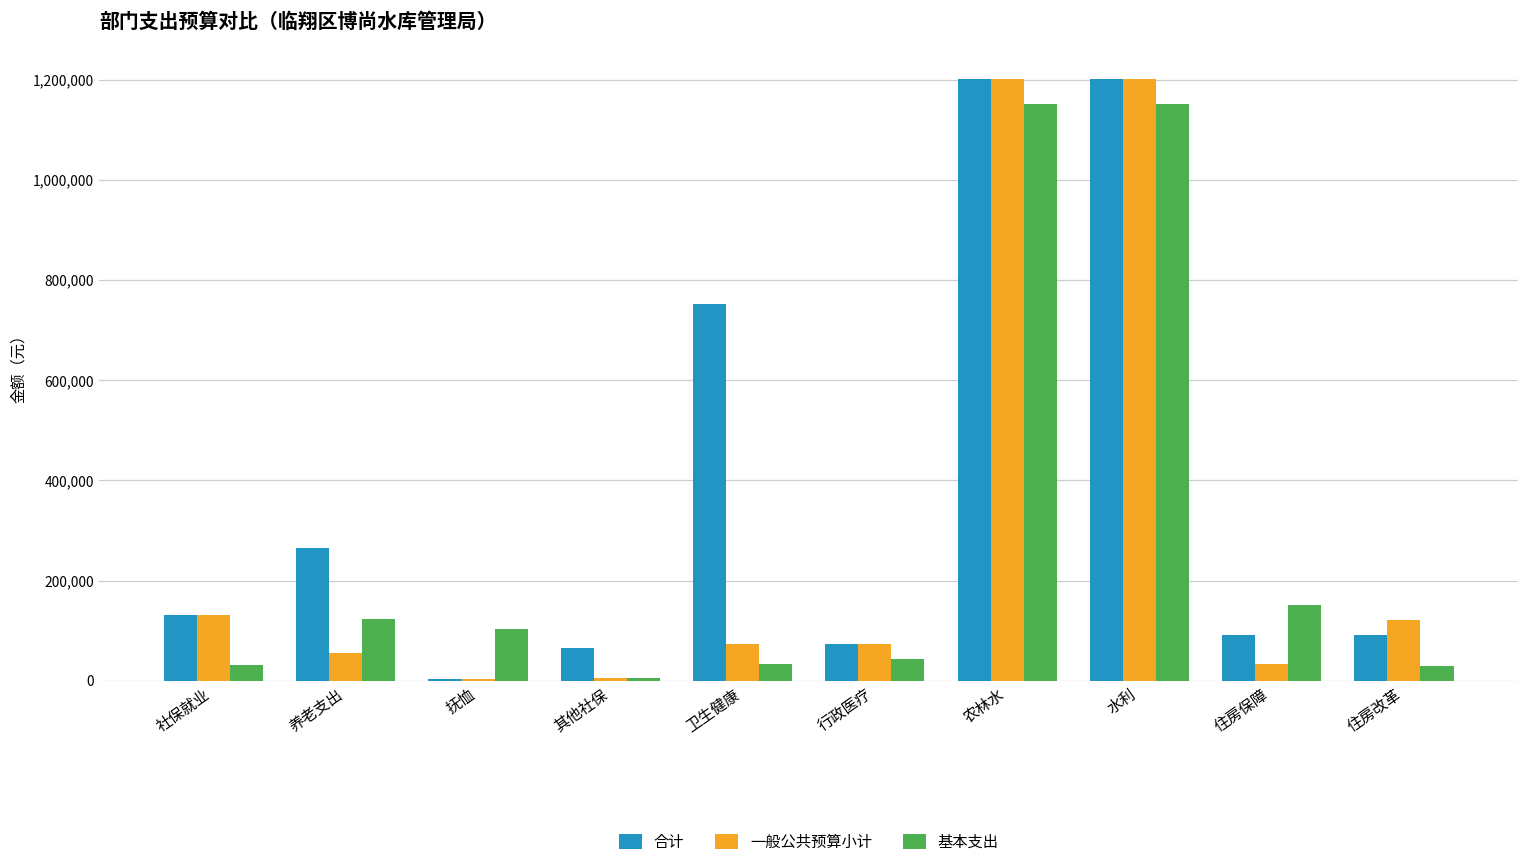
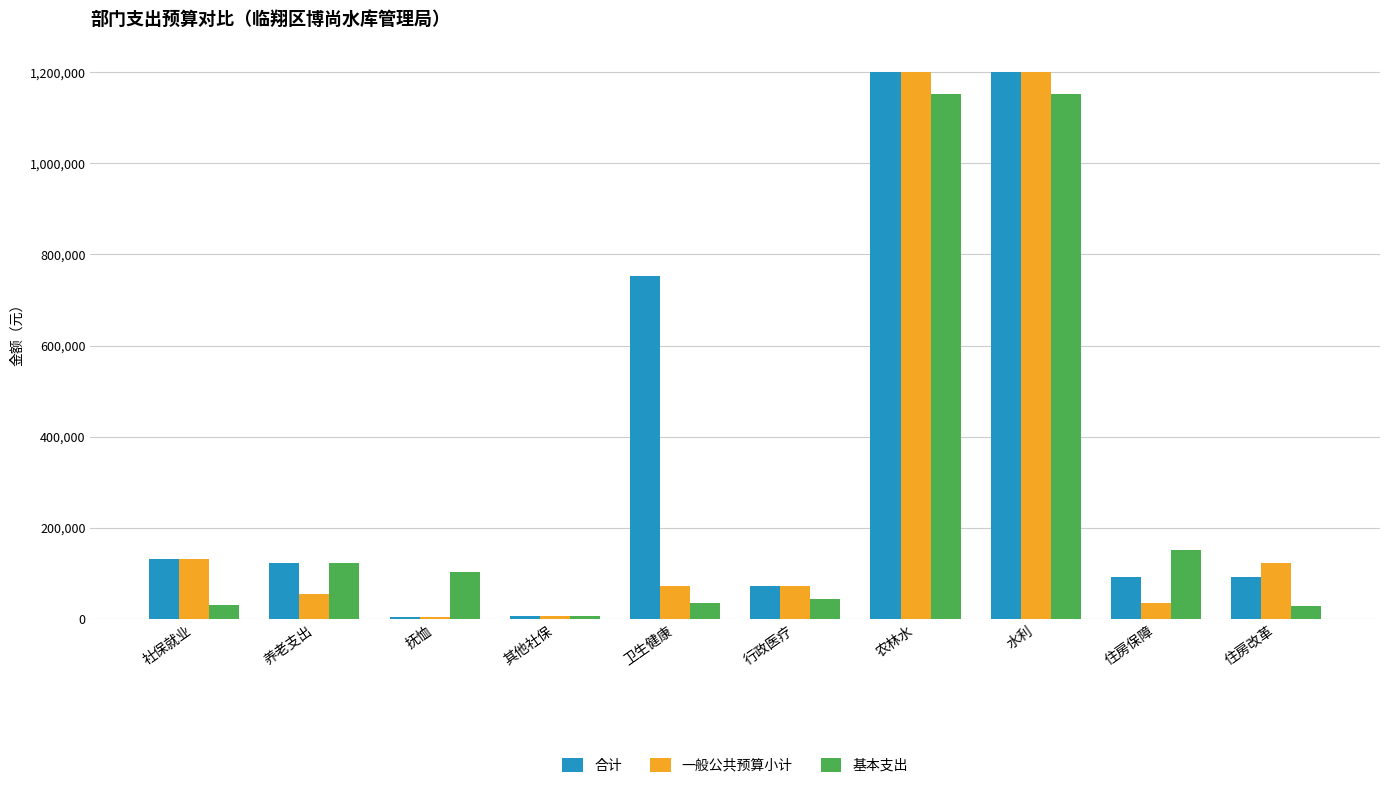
  {
    "合计": {
      "社保就业": "130,000",
-     "养老支出": "270,000",
-     "其他社保": "70,000",
+     "养老支出": "120,000",
+     "其他社保": "10,000",
      "卫生健康": "750,000",
      "行政医疗": "70,000",
      "农林水": "1,200,000",
      "水利": "1,200,000",
      "住房保障": "90,000",
      "住房改革": "90,000"
    },
    "一般公共预算小计": {
      "社保就业": "130,000",
      "养老支出": "50,000",
      "卫生健康": "70,000",
      "行政医疗": "70,000",
      "农林水": "1,200,000",
      "水利": "1,200,000",
      "住房保障": "30,000",
      "住房改革": "120,000"
    },
    "基本支出": {
      "社保就业": "30,000",
      "养老支出": "120,000",
      "抚恤": "100,000",
      "卫生健康": "30,000",
      "行政医疗": "40,000",
      "农林水": "1,150,000",
      "水利": "1,150,000",
      "住房保障": "150,000",
      "住房改革": "30,000"
    }
  }
